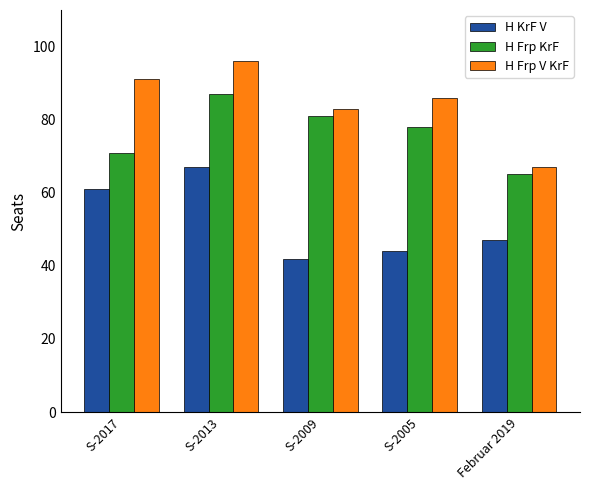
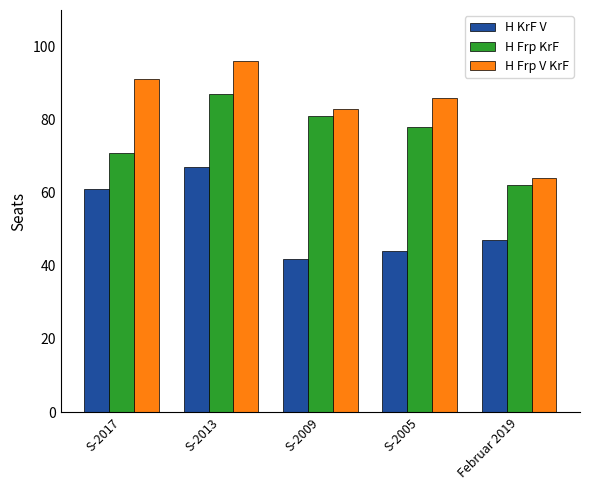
  {
    "H KrF V": {
      "S-2017": 61,
      "S-2013": 67,
      "S-2009": 42,
      "S-2005": 44,
      "Februar 2019": 47
    },
    "H Frp KrF": {
      "S-2017": 71,
      "S-2013": 87,
      "S-2009": 81,
      "S-2005": 78,
-     "Februar 2019": 65
+     "Februar 2019": 62
    },
    "H Frp V KrF": {
      "S-2017": 91,
      "S-2013": 96,
      "S-2009": 83,
      "S-2005": 86,
-     "Februar 2019": 67
+     "Februar 2019": 64
    }
  }
